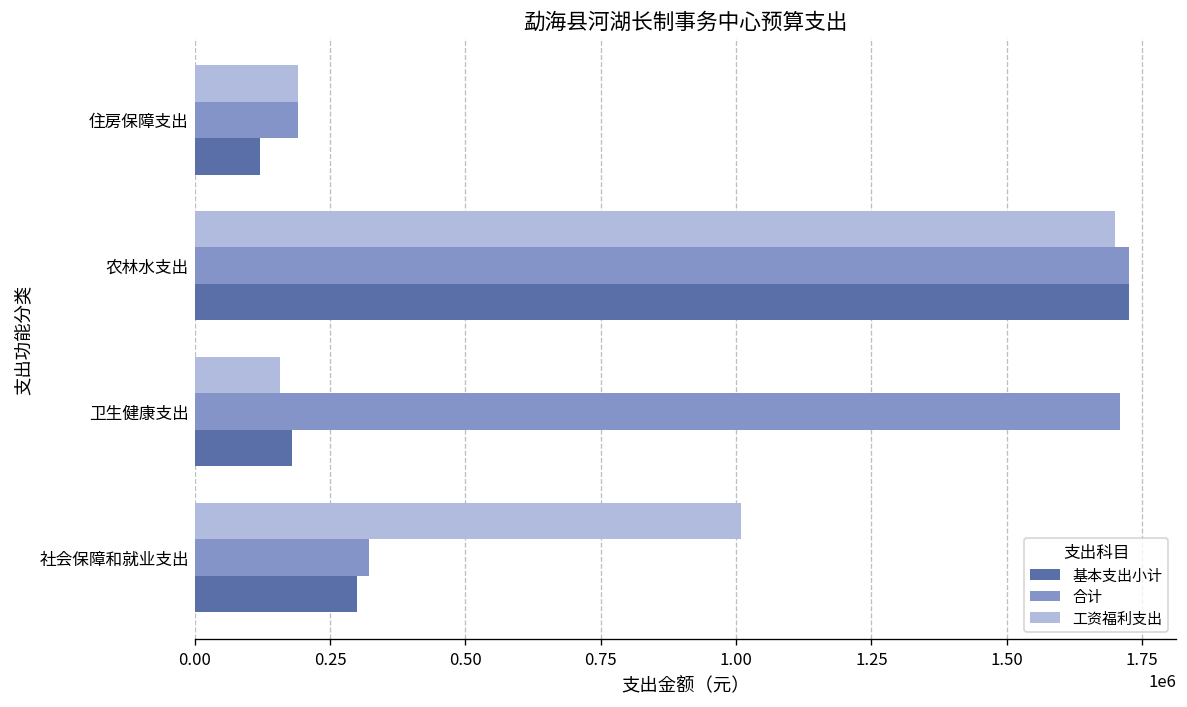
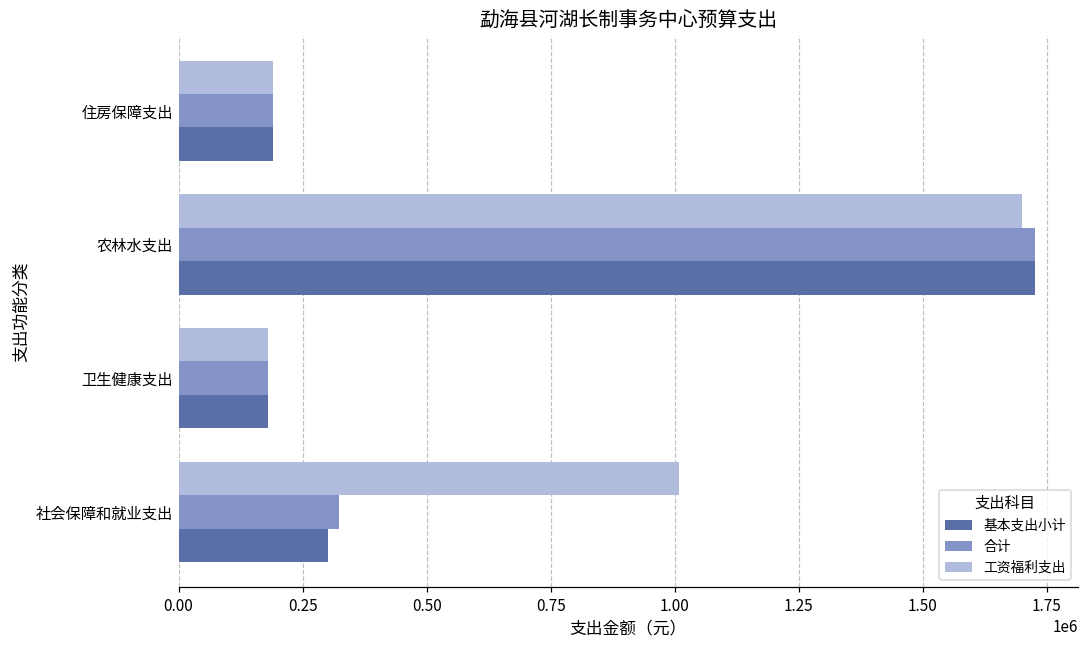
  {
    "基本支出小计": {
-     "住房保障支出": 120000,
+     "住房保障支出": 190000,
      "农林水支出": 1730000,
      "卫生健康支出": 180000,
      "社会保障和就业支出": 300000
    },
    "合计": {
      "住房保障支出": 190000,
      "农林水支出": 1730000,
-     "卫生健康支出": 1710000,
+     "卫生健康支出": 180000,
      "社会保障和就业支出": 320000
    },
    "工资福利支出": {
      "住房保障支出": 190000,
      "农林水支出": 1700000,
-     "卫生健康支出": 160000,
+     "卫生健康支出": 180000,
      "社会保障和就业支出": 1010000
    }
  }
